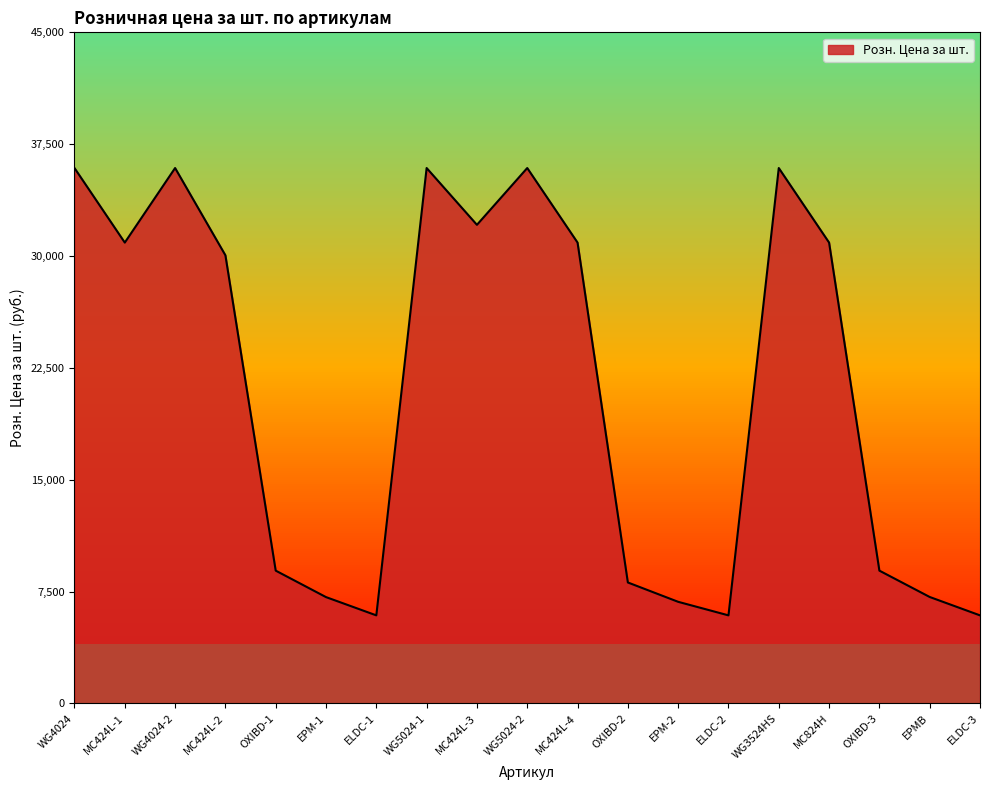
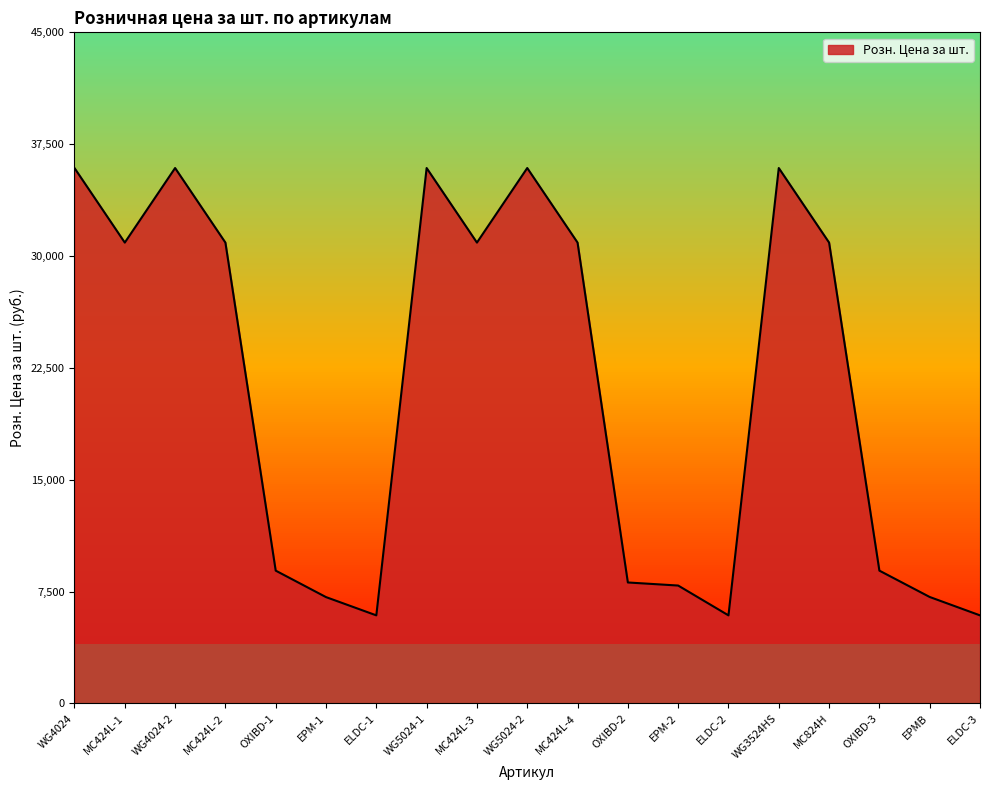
  {
    "WG4024": "35,900",
    "MC424L-1": "30,900",
    "WG4024-2": "35,900",
-   "MC424L-2": "30,000",
+   "MC424L-2": "30,900",
    "OXIBD-1": "8,900",
    "EPM-1": "7,100",
    "ELDC-1": "5,900",
    "WG5024-1": "35,900",
-   "MC424L-3": "32,100",
+   "MC424L-3": "30,900",
    "WG5024-2": "35,900",
    "MC424L-4": "30,900",
    "OXIBD-2": "8,100",
-   "EPM-2": "6,800",
+   "EPM-2": "7,900",
    "ELDC-2": "5,900",
    "WG3524HS": "35,900",
    "MC824H": "30,900",
    "OXIBD-3": "8,900",
    "EPMB": "7,100",
    "ELDC-3": "5,900"
  }
